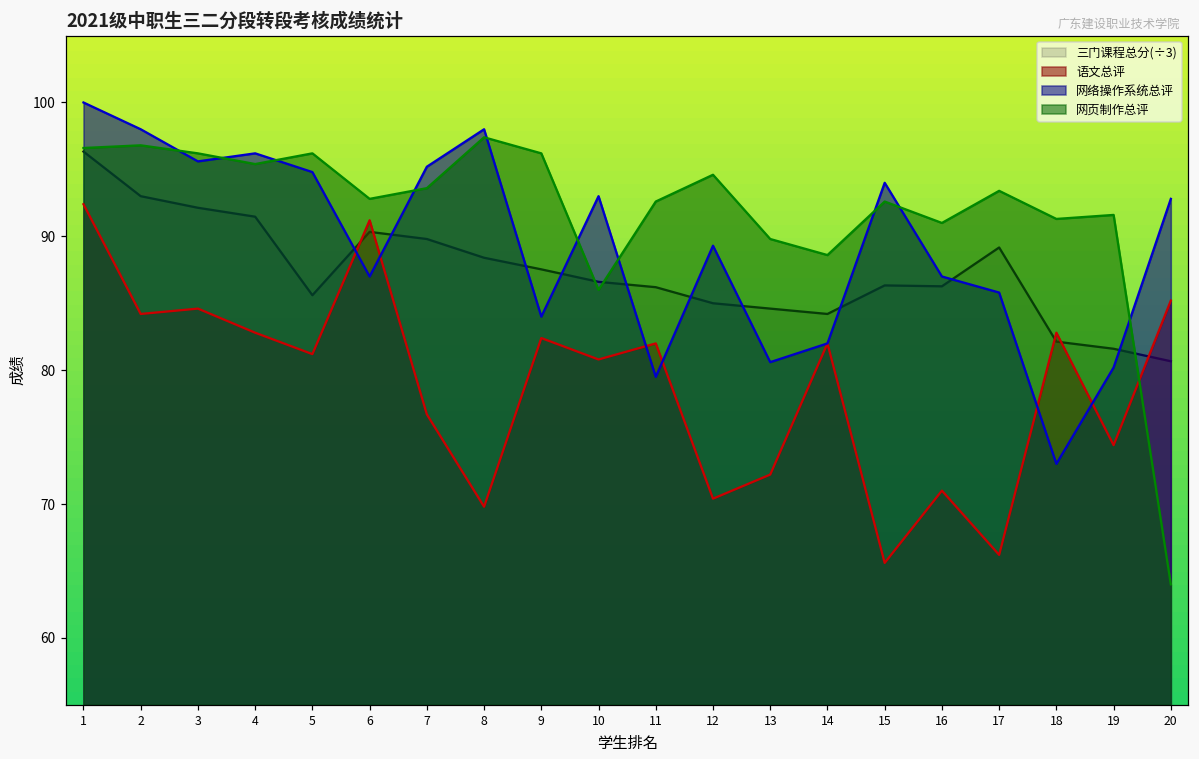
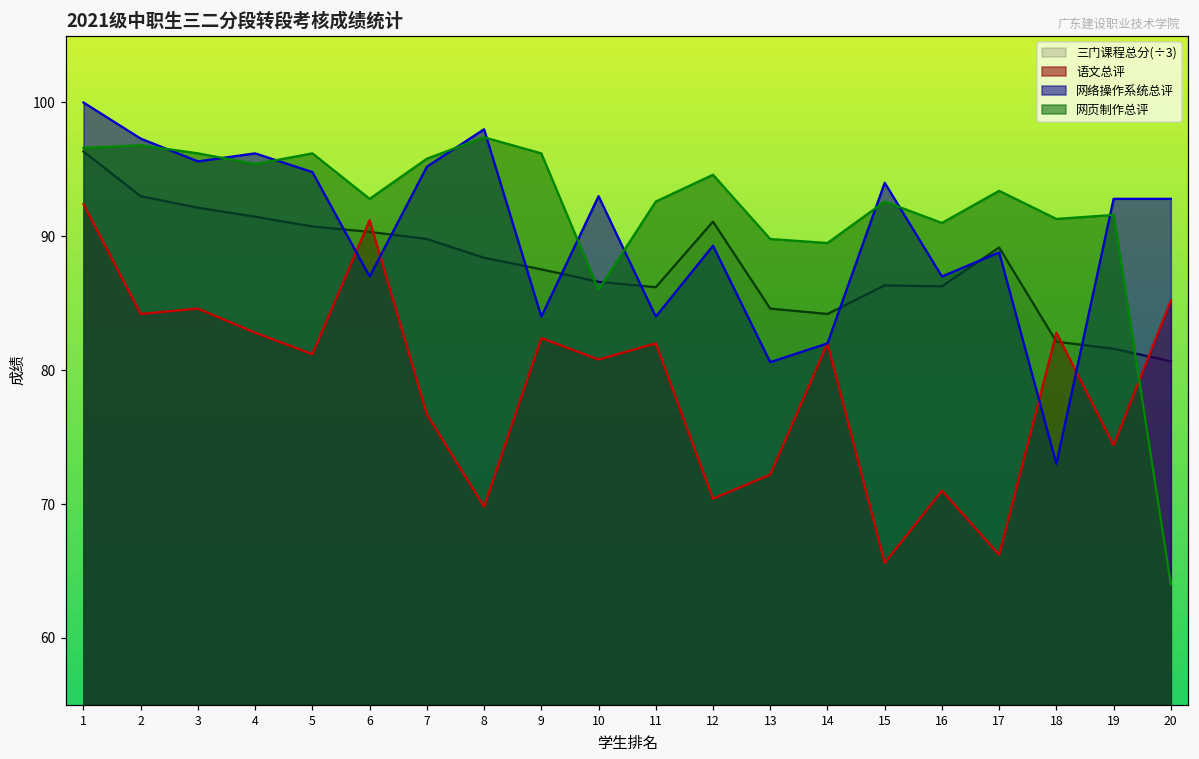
  {
    "三门课程总分(÷3)": {
      "1": 96.3,
      "2": 93.0,
      "3": 92.1,
      "4": 91.5,
-     "5": 85.6,
+     "5": 90.7,
      "6": 90.3,
      "7": 89.8,
      "8": 88.4,
      "9": 87.5,
      "10": 86.6,
      "11": 86.2,
-     "12": 85.0,
+     "12": 91.1,
      "13": 84.6,
      "14": 84.2,
      "15": 86.3,
      "16": 86.3,
      "17": 89.2,
      "18": 82.1,
      "19": 81.6,
      "20": 80.7
    },
    "语文总评": {
      "1": 92.4,
      "2": 84.2,
      "3": 84.6,
      "4": 82.8,
      "5": 81.2,
      "6": 91.2,
      "7": 76.7,
      "8": 69.8,
      "9": 82.4,
      "10": 80.8,
      "11": 82.0,
      "12": 70.4,
      "13": 72.2,
      "15": 65.6,
      "16": 71.0,
      "17": 66.2,
      "18": 82.8,
      "19": 74.4,
      "20": 85.2
    },
    "网络操作系统总评": {
      "1": 100.0,
-     "2": 98.0,
+     "2": 97.3,
      "3": 95.6,
      "4": 96.2,
      "5": 94.8,
      "6": 87.0,
      "7": 95.2,
      "8": 98.0,
      "9": 84.0,
      "10": 93.0,
-     "11": 79.5,
+     "11": 84.0,
      "12": 89.3,
      "13": 80.6,
      "15": 94.0,
      "16": 87.0,
-     "17": 85.8,
+     "17": 88.8,
      "18": 73.0,
-     "19": 80.2,
+     "19": 92.8,
      "20": 92.8
    },
    "网页制作总评": {
      "1": 96.6,
      "2": 96.8,
      "3": 96.2,
      "4": 95.4,
      "5": 96.2,
      "6": 92.8,
-     "7": 93.6,
+     "7": 95.8,
      "8": 97.4,
      "9": 96.2,
      "10": 86.0,
      "11": 92.6,
      "12": 94.6,
      "13": 89.8,
-     "14": 88.6,
+     "14": 89.5,
      "15": 92.6,
      "16": 91.0,
      "17": 93.4,
      "18": 91.3,
      "19": 91.6,
      "20": 64.0
    }
  }
